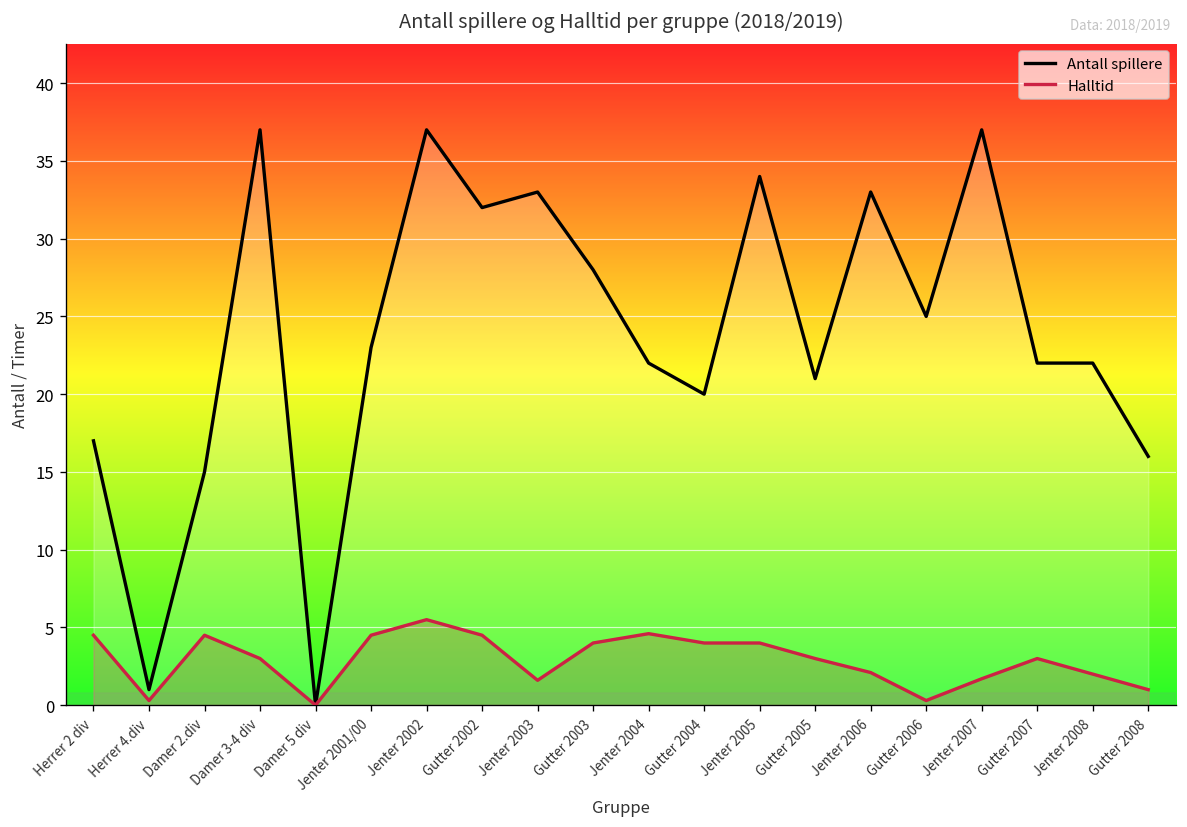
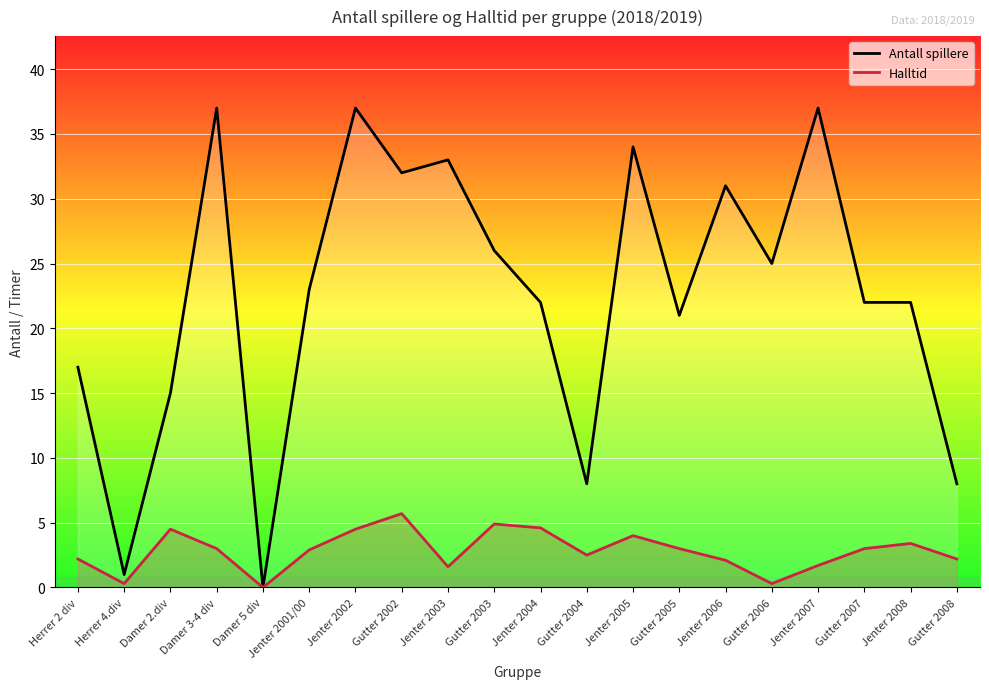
  {
    "Antall spillere": {
      "Herrer 2 div": 17,
      "Herrer 4.div": 1,
      "Damer 2.div": 15,
      "Damer 3-4 div": 37,
      "Jenter 2001/00": 23,
      "Jenter 2002": 37,
      "Gutter 2002": 32,
      "Jenter 2003": 33,
-     "Gutter 2003": 28,
+     "Gutter 2003": 26,
      "Jenter 2004": 22,
-     "Gutter 2004": 20,
+     "Gutter 2004": 8,
      "Jenter 2005": 34,
      "Gutter 2005": 21,
-     "Jenter 2006": 33,
+     "Jenter 2006": 31,
      "Gutter 2006": 25,
      "Jenter 2007": 37,
      "Gutter 2007": 22,
      "Jenter 2008": 22,
-     "Gutter 2008": 16
+     "Gutter 2008": 8
    },
    "Halltid": {
-     "Herrer 2 div": 4.5,
+     "Herrer 2 div": 2.2,
      "Damer 2.div": 4.5,
      "Damer 3-4 div": 3.0,
-     "Jenter 2001/00": 4.5,
-     "Jenter 2002": 5.5,
-     "Gutter 2002": 4.5,
+     "Jenter 2001/00": 2.9,
+     "Jenter 2002": 4.5,
+     "Gutter 2002": 5.7,
      "Jenter 2003": 1.6,
-     "Gutter 2003": 4.0,
+     "Gutter 2003": 4.9,
      "Jenter 2004": 4.6,
-     "Gutter 2004": 4.0,
+     "Gutter 2004": 2.5,
      "Jenter 2005": 4.0,
      "Gutter 2005": 3.0,
      "Jenter 2006": 2.1,
      "Jenter 2007": 1.7,
      "Gutter 2007": 3.0,
-     "Jenter 2008": 2.0,
-     "Gutter 2008": 1.0
+     "Jenter 2008": 3.4,
+     "Gutter 2008": 2.2
    }
  }
